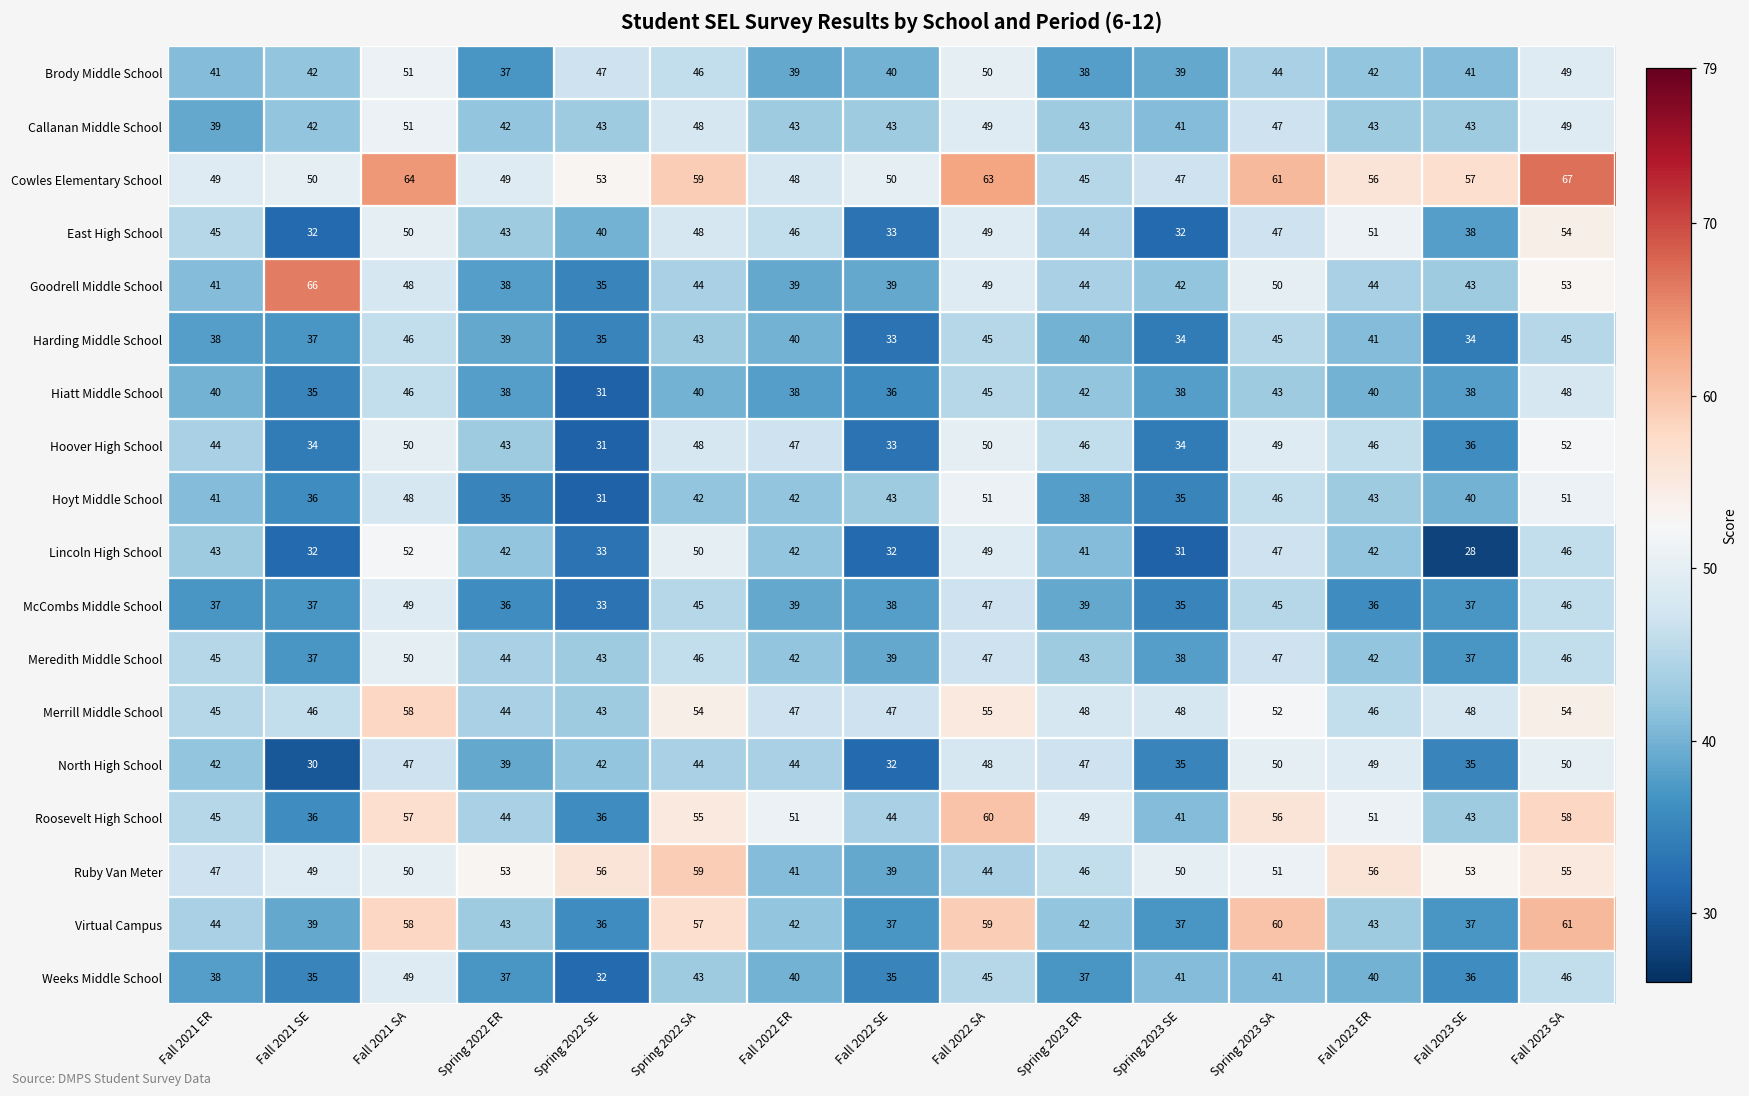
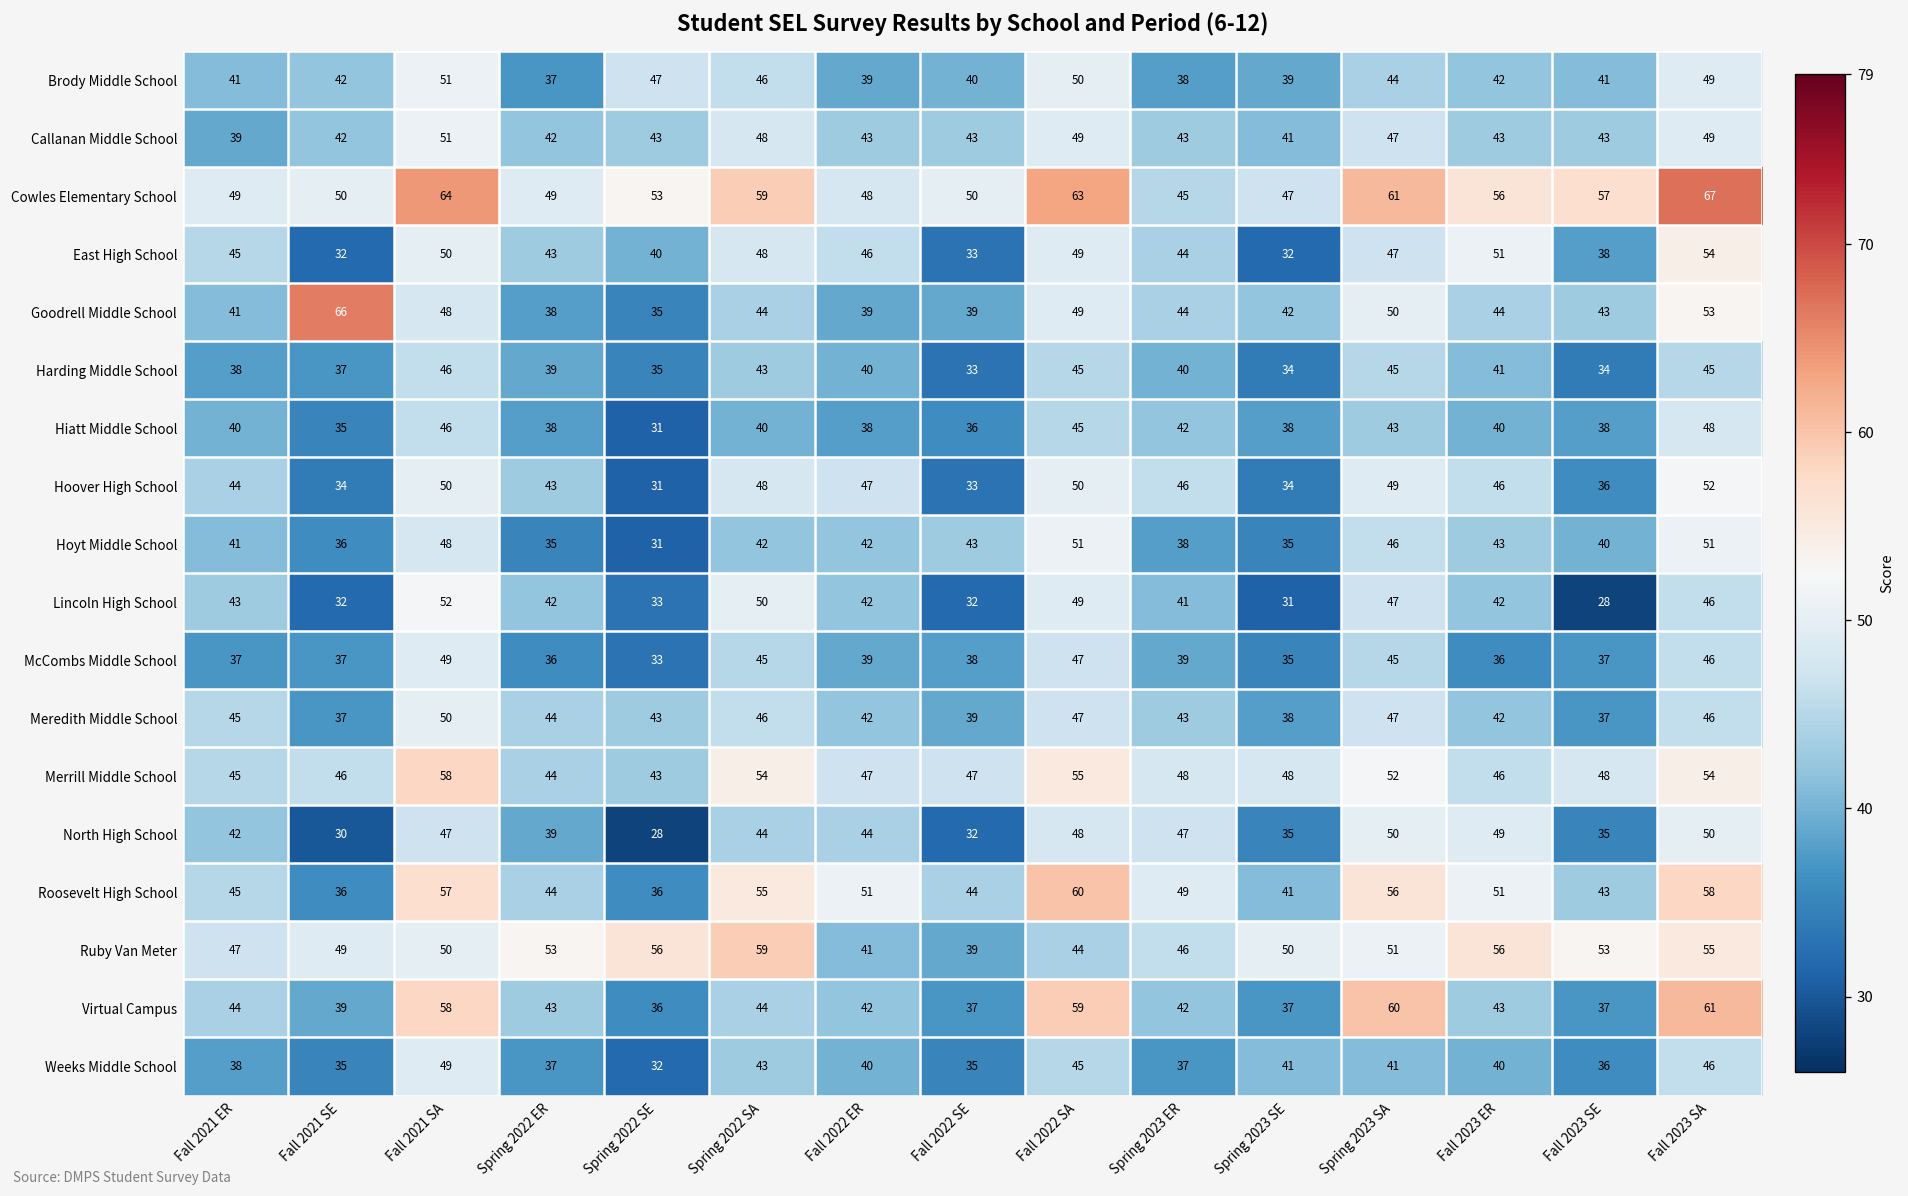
  {
    "North High School": {
      "Fall 2021 ER": 42,
      "Fall 2021 SE": 30,
      "Fall 2021 SA": 47,
      "Spring 2022 ER": 39,
-     "Spring 2022 SE": 42,
+     "Spring 2022 SE": 28,
      "Spring 2022 SA": 44,
      "Fall 2022 ER": 44,
      "Fall 2022 SE": 32,
      "Fall 2022 SA": 48,
      "Spring 2023 ER": 47,
      "Spring 2023 SE": 35,
      "Spring 2023 SA": 50,
      "Fall 2023 ER": 49,
      "Fall 2023 SE": 35,
      "Fall 2023 SA": 50
    },
    "Virtual Campus": {
      "Fall 2021 ER": 44,
      "Fall 2021 SE": 39,
      "Fall 2021 SA": 58,
      "Spring 2022 ER": 43,
      "Spring 2022 SE": 36,
-     "Spring 2022 SA": 57,
+     "Spring 2022 SA": 44,
      "Fall 2022 ER": 42,
      "Fall 2022 SE": 37,
      "Fall 2022 SA": 59,
      "Spring 2023 ER": 42,
      "Spring 2023 SE": 37,
      "Spring 2023 SA": 60,
      "Fall 2023 ER": 43,
      "Fall 2023 SE": 37,
      "Fall 2023 SA": 61
    }
  }
